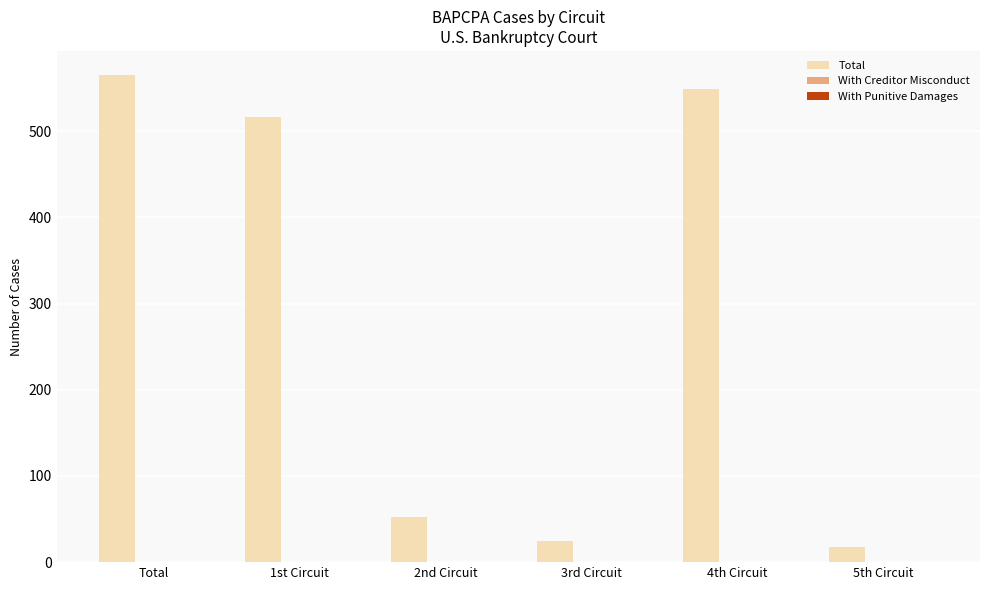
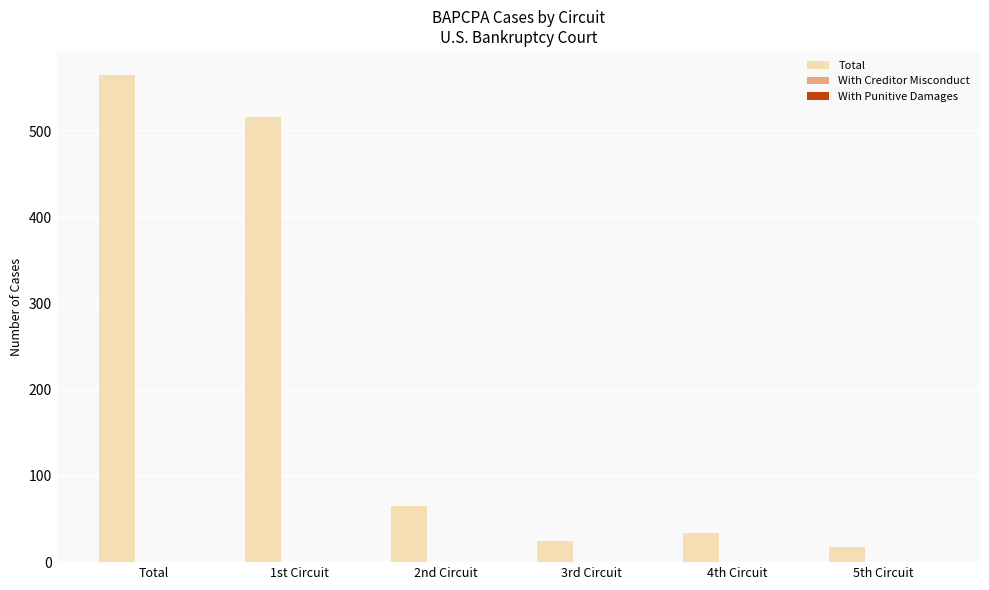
  {
    "Total": {
      "Total": 570,
      "1st Circuit": 520,
-     "2nd Circuit": 50,
+     "2nd Circuit": 70,
      "3rd Circuit": 20,
-     "4th Circuit": 550,
+     "4th Circuit": 30,
      "5th Circuit": 20
    },
    "With Creditor Misconduct": {
      "Total": 0,
      "1st Circuit": 0,
      "2nd Circuit": 0,
      "3rd Circuit": 0,
      "4th Circuit": 0,
      "5th Circuit": 0
    },
    "With Punitive Damages": {
      "Total": 0,
      "1st Circuit": 0,
      "2nd Circuit": 0,
      "3rd Circuit": 0,
      "4th Circuit": 0,
      "5th Circuit": 0
    }
  }
